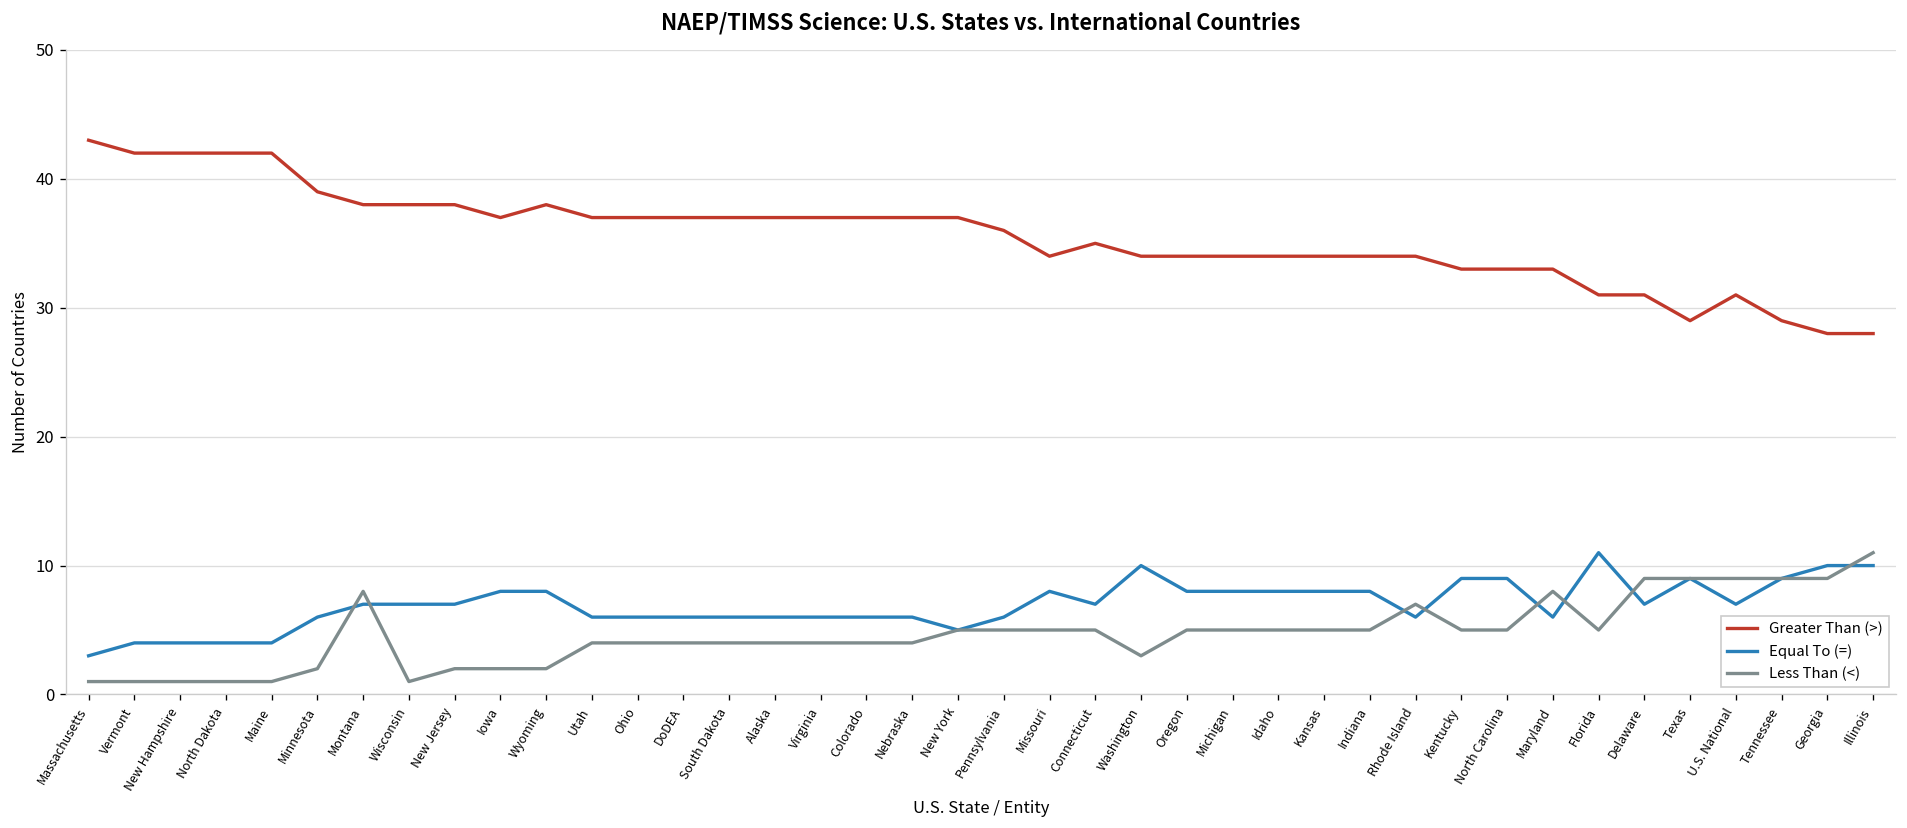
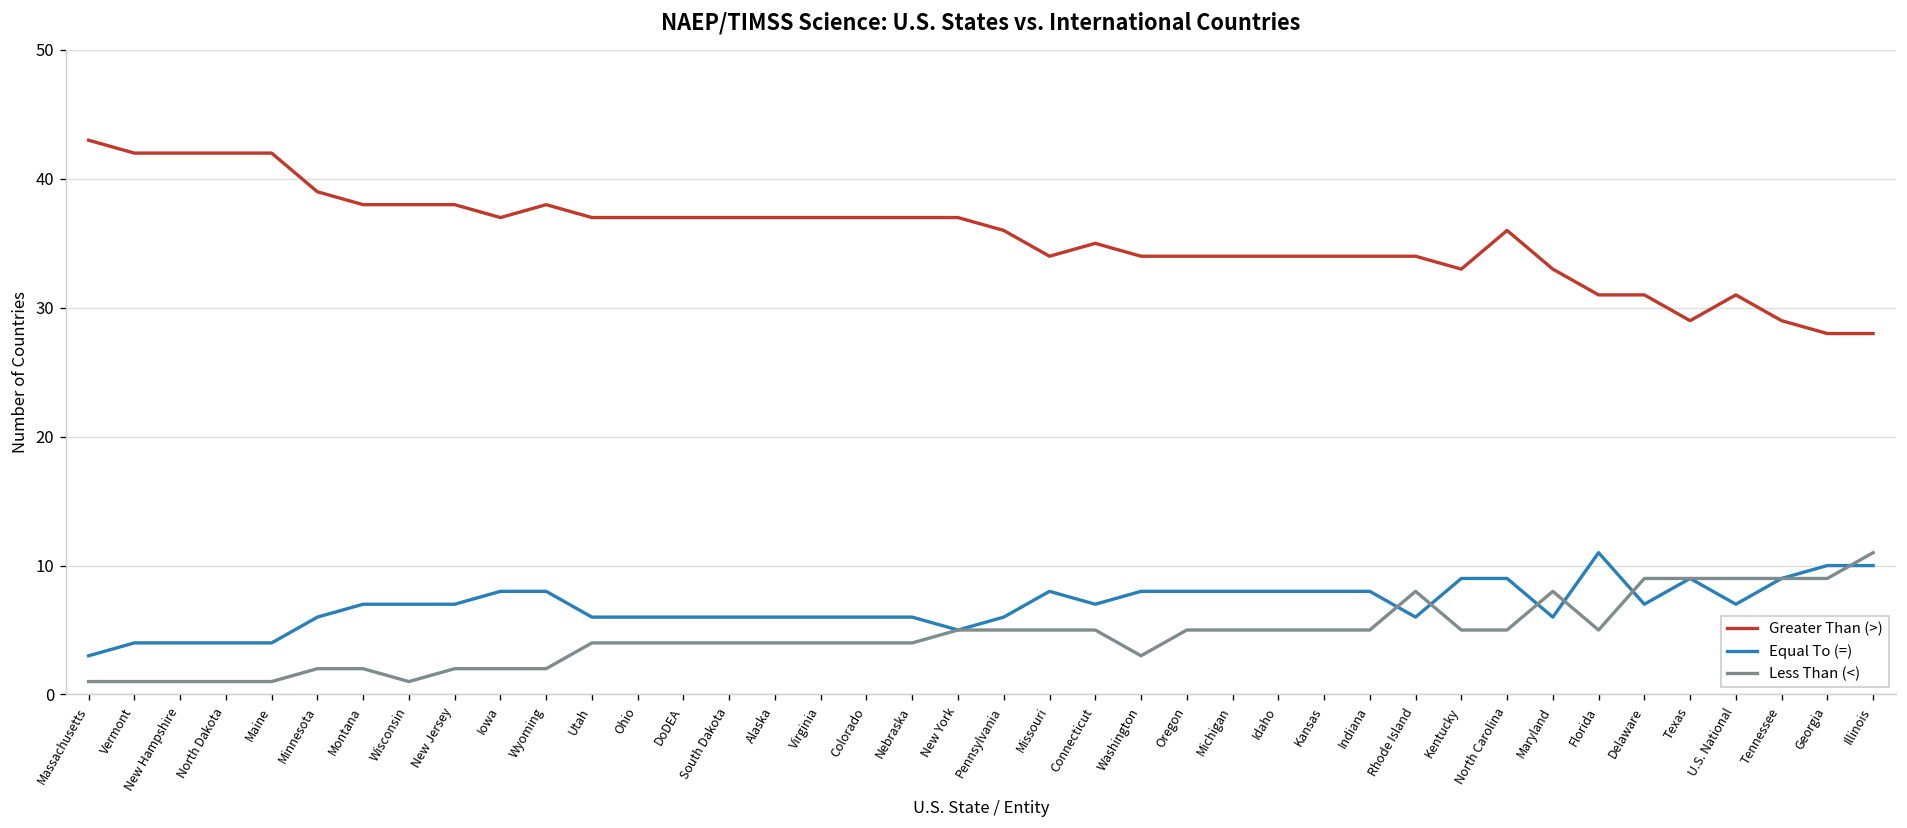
  {
    "Greater Than (>)": {
      "Massachusetts": 43,
      "Vermont": 42,
      "New Hampshire": 42,
      "North Dakota": 42,
      "Maine": 42,
      "Minnesota": 39,
      "Montana": 38,
      "Wisconsin": 38,
      "New Jersey": 38,
      "Iowa": 37,
      "Wyoming": 38,
      "Utah": 37,
      "Ohio": 37,
      "DoDEA": 37,
      "South Dakota": 37,
      "Alaska": 37,
      "Virginia": 37,
      "Colorado": 37,
      "Nebraska": 37,
      "New York": 37,
      "Pennsylvania": 36,
      "Missouri": 34,
      "Connecticut": 35,
      "Washington": 34,
      "Oregon": 34,
      "Michigan": 34,
      "Idaho": 34,
      "Kansas": 34,
      "Indiana": 34,
      "Rhode Island": 34,
      "Kentucky": 33,
-     "North Carolina": 33,
+     "North Carolina": 36,
      "Maryland": 33,
      "Florida": 31,
      "Delaware": 31,
      "Texas": 29,
      "U.S. National": 31,
      "Tennessee": 29,
      "Georgia": 28,
      "Illinois": 28
    },
    "Equal To (=)": {
      "Massachusetts": 3,
      "Vermont": 4,
      "New Hampshire": 4,
      "North Dakota": 4,
      "Maine": 4,
      "Minnesota": 6,
      "Montana": 7,
      "Wisconsin": 7,
      "New Jersey": 7,
      "Iowa": 8,
      "Wyoming": 8,
      "Utah": 6,
      "Ohio": 6,
      "DoDEA": 6,
      "South Dakota": 6,
      "Alaska": 6,
      "Virginia": 6,
      "Colorado": 6,
      "Nebraska": 6,
      "Pennsylvania": 6,
      "Missouri": 8,
      "Connecticut": 7,
-     "Washington": 10,
+     "Washington": 8,
      "Oregon": 8,
      "Michigan": 8,
      "Idaho": 8,
      "Kansas": 8,
      "Indiana": 8,
      "Rhode Island": 6,
      "Kentucky": 9,
      "North Carolina": 9,
      "Maryland": 6,
      "Florida": 11,
      "Delaware": 7,
      "U.S. National": 7,
      "Georgia": 10,
      "Illinois": 10
    },
    "Less Than (<)": {
      "Massachusetts": 1,
      "Vermont": 1,
      "New Hampshire": 1,
      "North Dakota": 1,
      "Maine": 1,
      "Minnesota": 2,
-     "Montana": 8,
+     "Montana": 2,
      "Wisconsin": 1,
      "New Jersey": 2,
      "Iowa": 2,
      "Wyoming": 2,
      "Utah": 4,
      "Ohio": 4,
      "DoDEA": 4,
      "South Dakota": 4,
      "Alaska": 4,
      "Virginia": 4,
      "Colorado": 4,
      "Nebraska": 4,
      "Pennsylvania": 5,
      "Missouri": 5,
      "Connecticut": 5,
      "Washington": 3,
      "Oregon": 5,
      "Michigan": 5,
      "Idaho": 5,
      "Kansas": 5,
      "Indiana": 5,
-     "Rhode Island": 7,
+     "Rhode Island": 8,
      "Kentucky": 5,
      "North Carolina": 5,
      "Maryland": 8,
      "Florida": 5,
      "Delaware": 9,
      "U.S. National": 9,
      "Georgia": 9,
      "Illinois": 11
    }
  }
